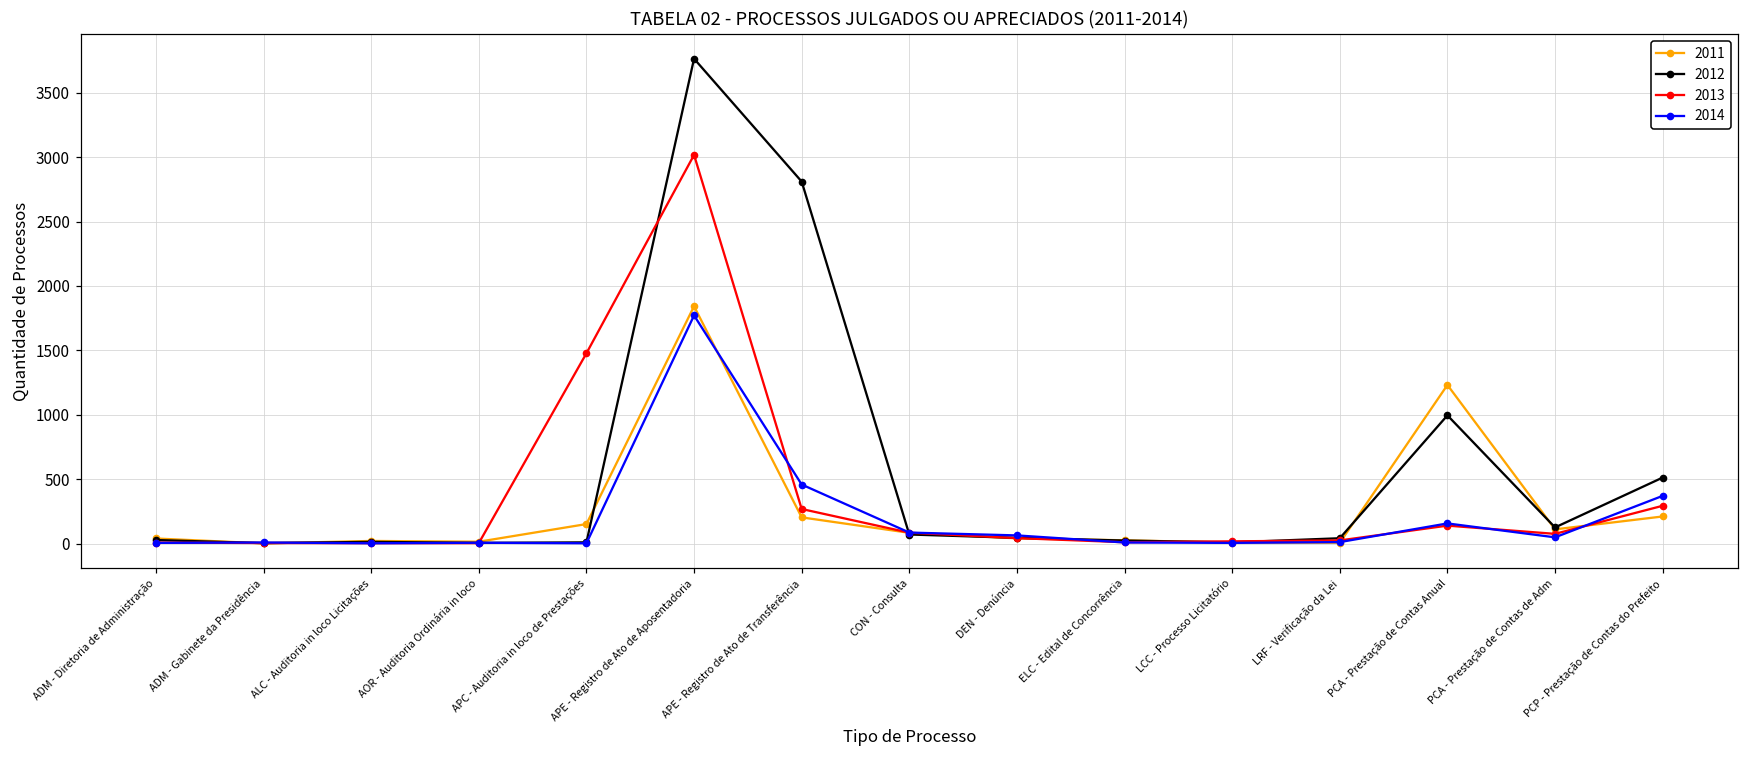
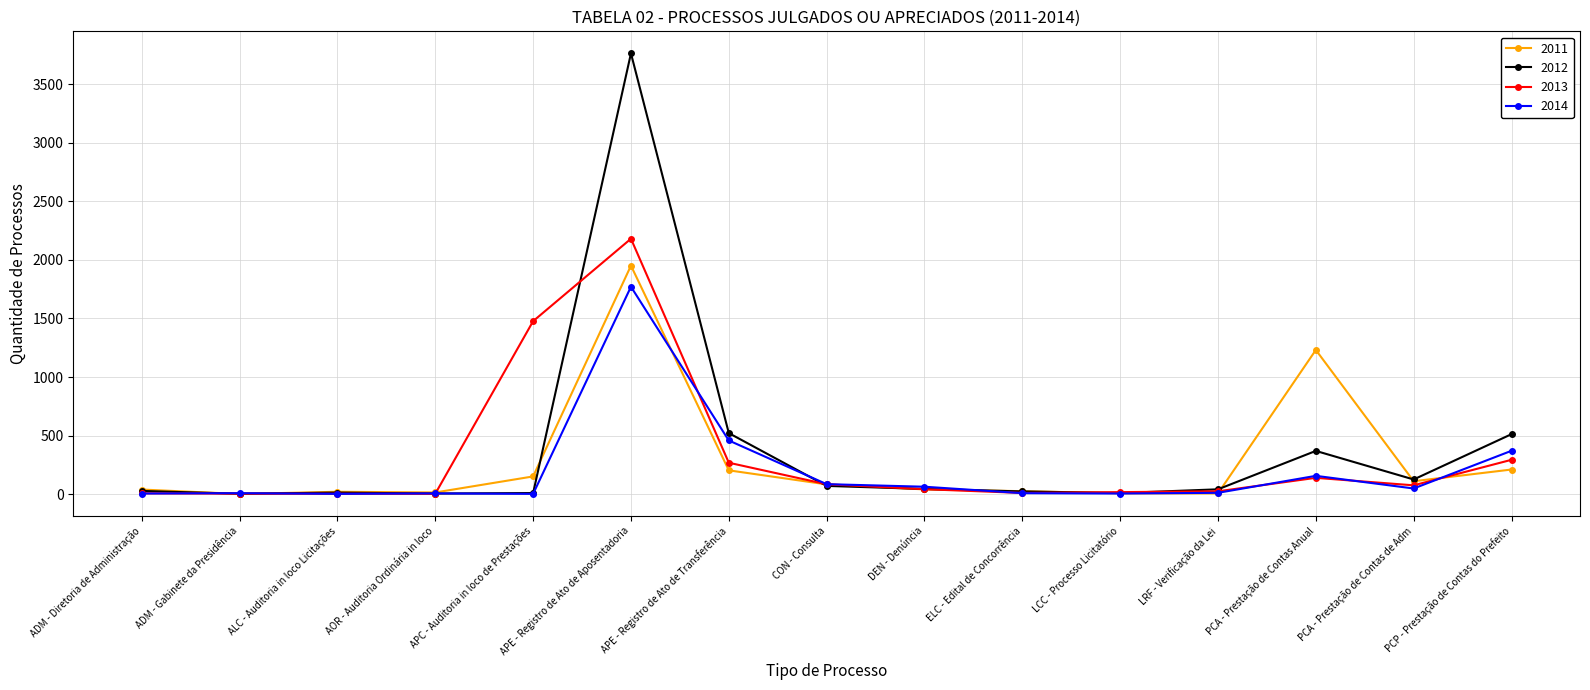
  {
    "2011": {
      "APC - Auditoria in loco de Prestações": 150,
-     "APE - Registro de Ato de Aposentadoria": 1840,
+     "APE - Registro de Ato de Aposentadoria": 1950,
      "APE - Registro de Ato de Transferência": 200,
      "PCA - Prestação de Contas Anual": 1230,
      "PCP - Prestação de Contas do Prefeito": 210
    },
    "2012": {
      "APE - Registro de Ato de Aposentadoria": 3760,
-     "APE - Registro de Ato de Transferência": 2810,
-     "PCA - Prestação de Contas Anual": 1000,
+     "APE - Registro de Ato de Transferência": 520,
+     "PCA - Prestação de Contas Anual": 370,
      "PCP - Prestação de Contas do Prefeito": 510
    },
    "2013": {
      "APC - Auditoria in loco de Prestações": 1480,
-     "APE - Registro de Ato de Aposentadoria": 3020,
+     "APE - Registro de Ato de Aposentadoria": 2180,
      "APE - Registro de Ato de Transferência": 270,
      "PCA - Prestação de Contas de Adm": 80,
      "PCP - Prestação de Contas do Prefeito": 290
    },
    "2014": {
      "APE - Registro de Ato de Aposentadoria": 1770,
      "APE - Registro de Ato de Transferência": 460,
      "PCA - Prestação de Contas de Adm": 50,
      "PCP - Prestação de Contas do Prefeito": 370
    }
  }
